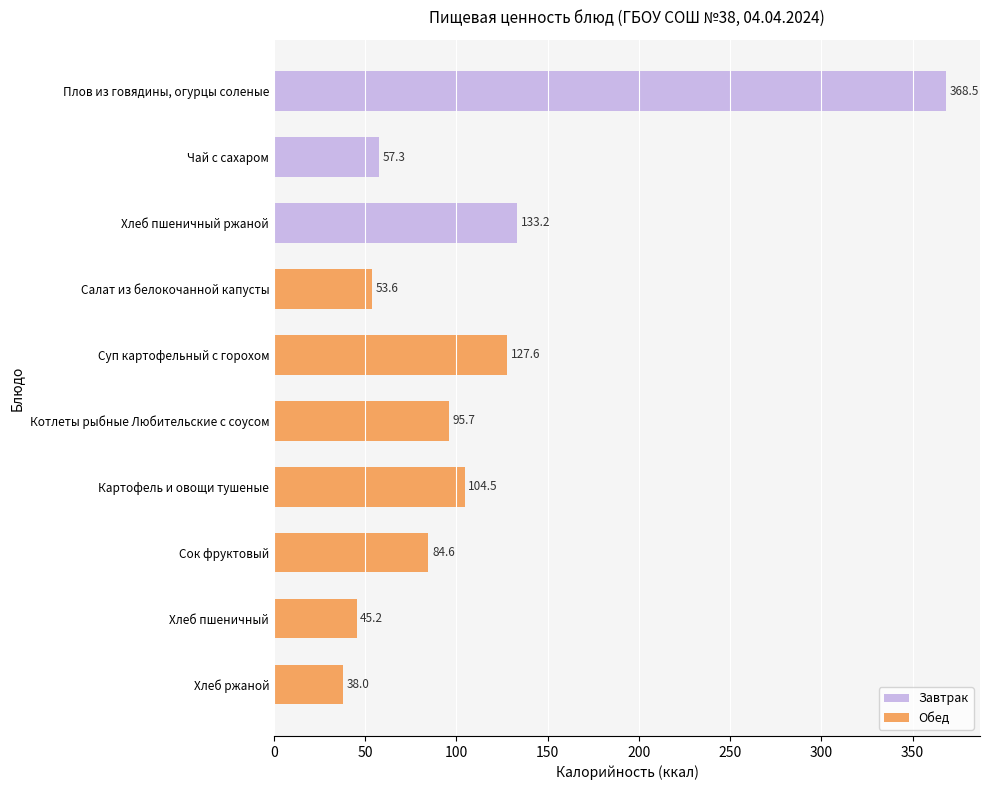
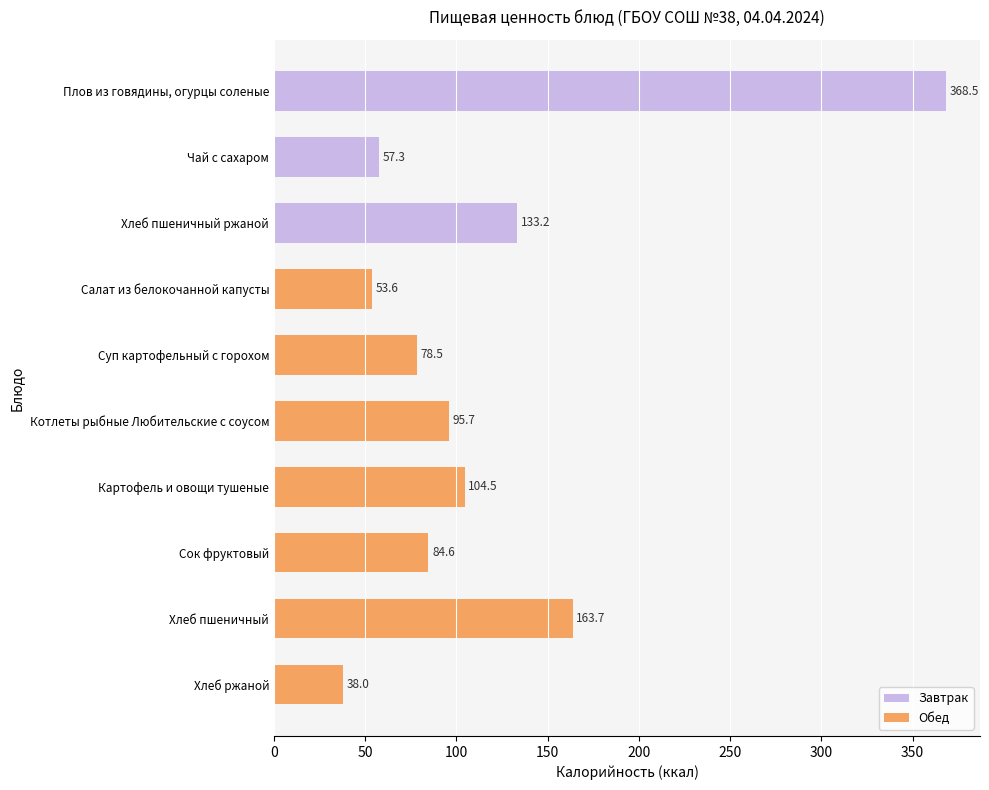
  {
    "Плов из говядины, огурцы соленые": 368.5,
    "Чай с сахаром": 57.3,
    "Хлеб пшеничный ржаной": 133.2,
    "Салат из белокочанной капусты": 53.6,
-   "Суп картофельный с горохом": 127.6,
+   "Суп картофельный с горохом": 78.5,
    "Котлеты рыбные Любительские с соусом": 95.7,
    "Картофель и овощи тушеные": 104.5,
    "Сок фруктовый": 84.6,
-   "Хлеб пшеничный": 45.2,
+   "Хлеб пшеничный": 163.7,
    "Хлеб ржаной": 38.0
  }
